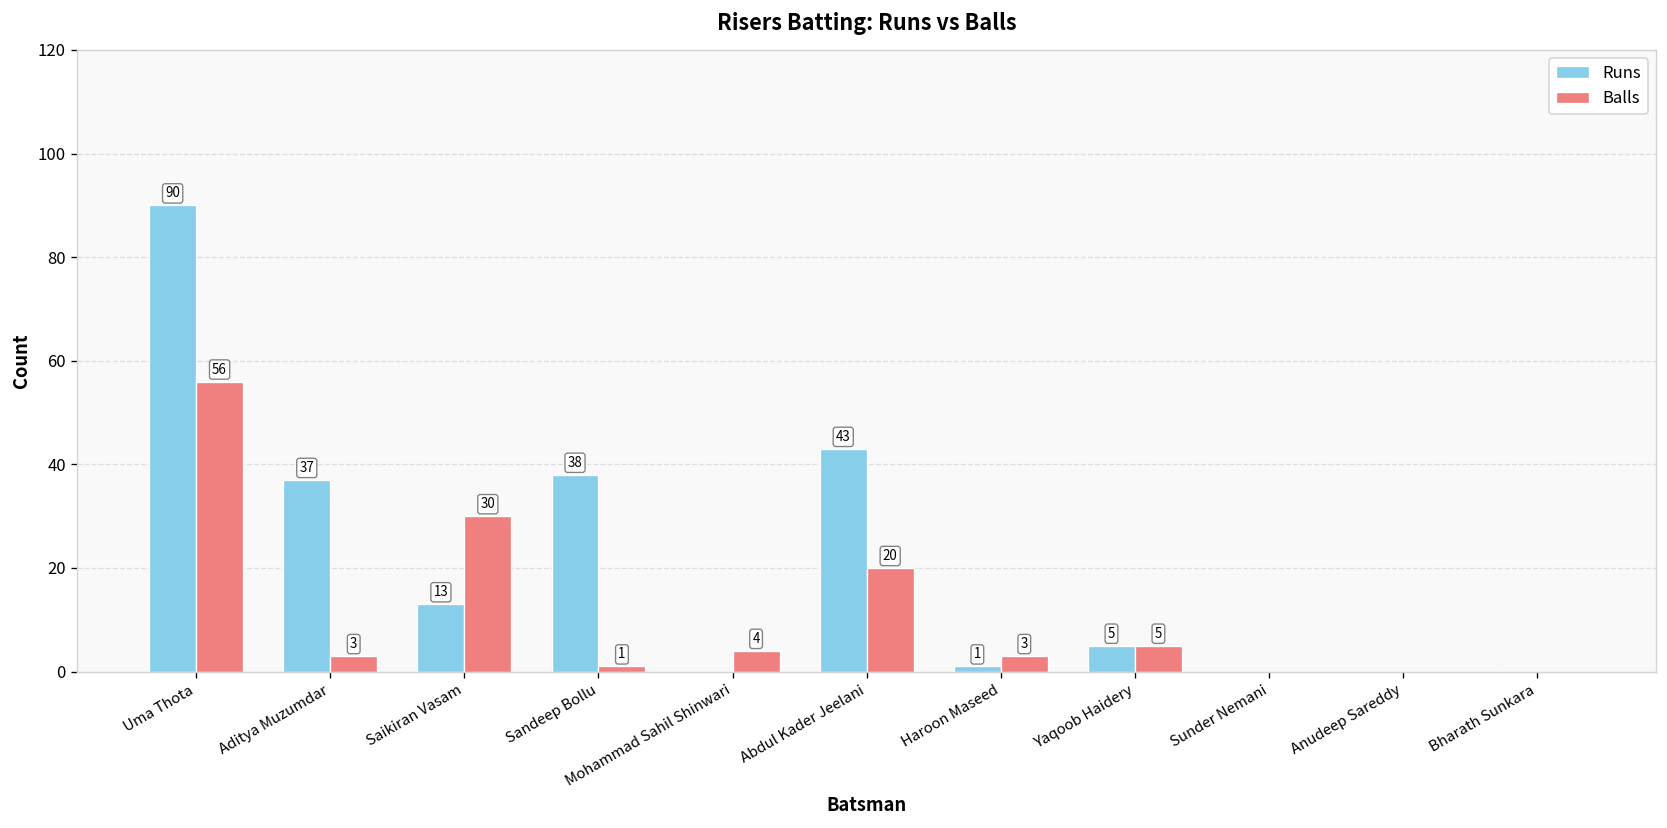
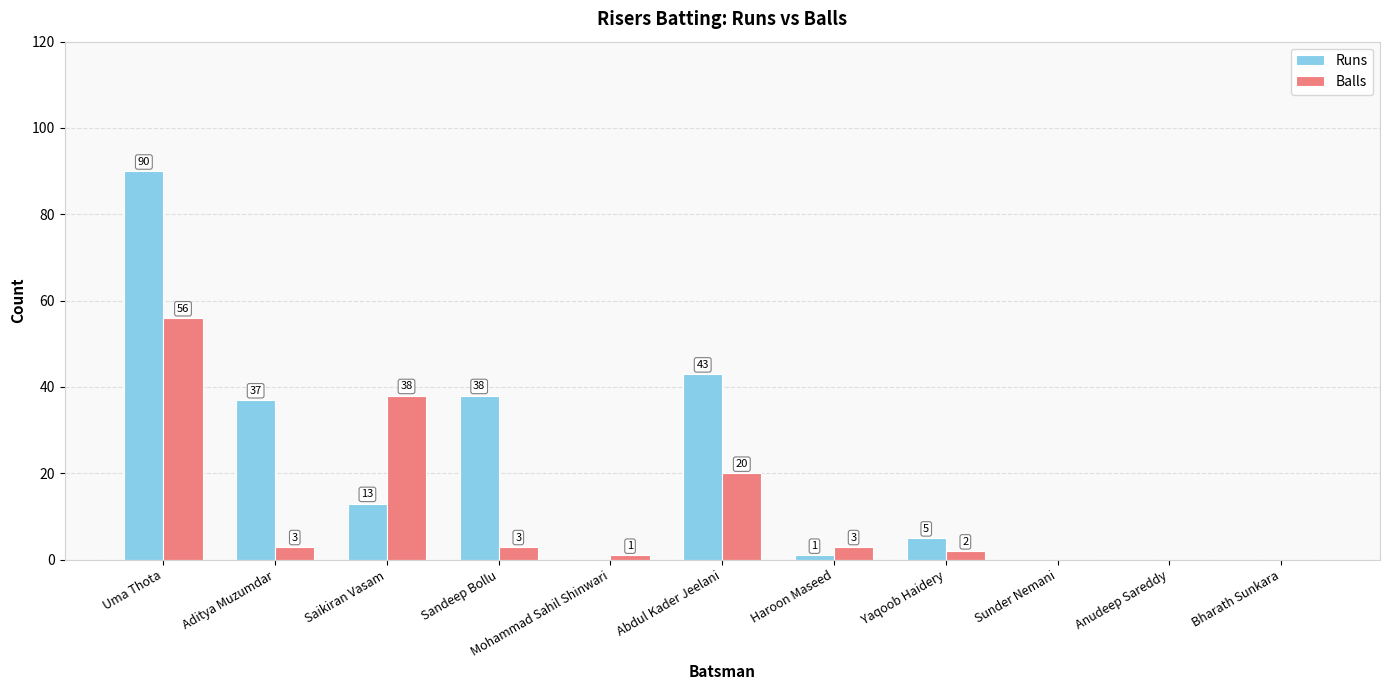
  {
    "Runs": {
      "Mohammad Sahil Shinwari": 0,
      "Sunder Nemani": 0,
      "Anudeep Sareddy": 0,
      "Bharath Sunkara": 0
    },
    "Balls": {
-     "Saikiran Vasam": 30,
-     "Sandeep Bollu": 1,
-     "Mohammad Sahil Shinwari": 4,
-     "Yaqoob Haidery": 5
+     "Saikiran Vasam": 38,
+     "Sandeep Bollu": 3,
+     "Mohammad Sahil Shinwari": 1,
+     "Yaqoob Haidery": 2
    }
  }
